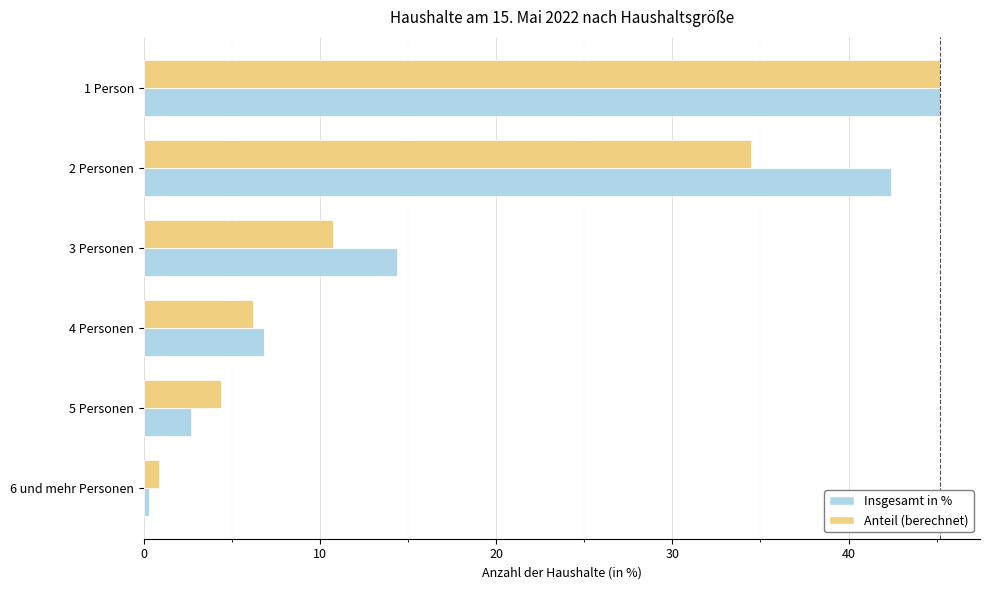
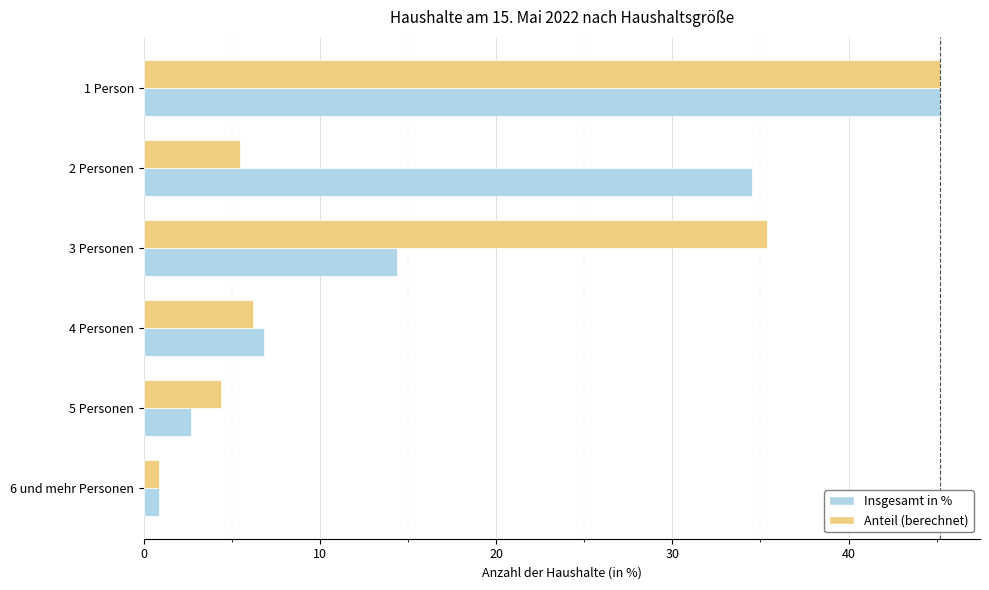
  {
    "Insgesamt in %": {
      "1 Person": 45.2,
-     "2 Personen": 42.4,
+     "2 Personen": 34.5,
      "3 Personen": 14.4,
      "4 Personen": 6.8,
      "5 Personen": 2.7,
-     "6 und mehr Personen": 0.3
+     "6 und mehr Personen": 0.9
    },
    "Anteil (berechnet)": {
      "1 Person": 45.2,
-     "2 Personen": 34.5,
-     "3 Personen": 10.7,
+     "2 Personen": 5.5,
+     "3 Personen": 35.4,
      "4 Personen": 6.2,
      "5 Personen": 4.4,
      "6 und mehr Personen": 0.9
    }
  }
